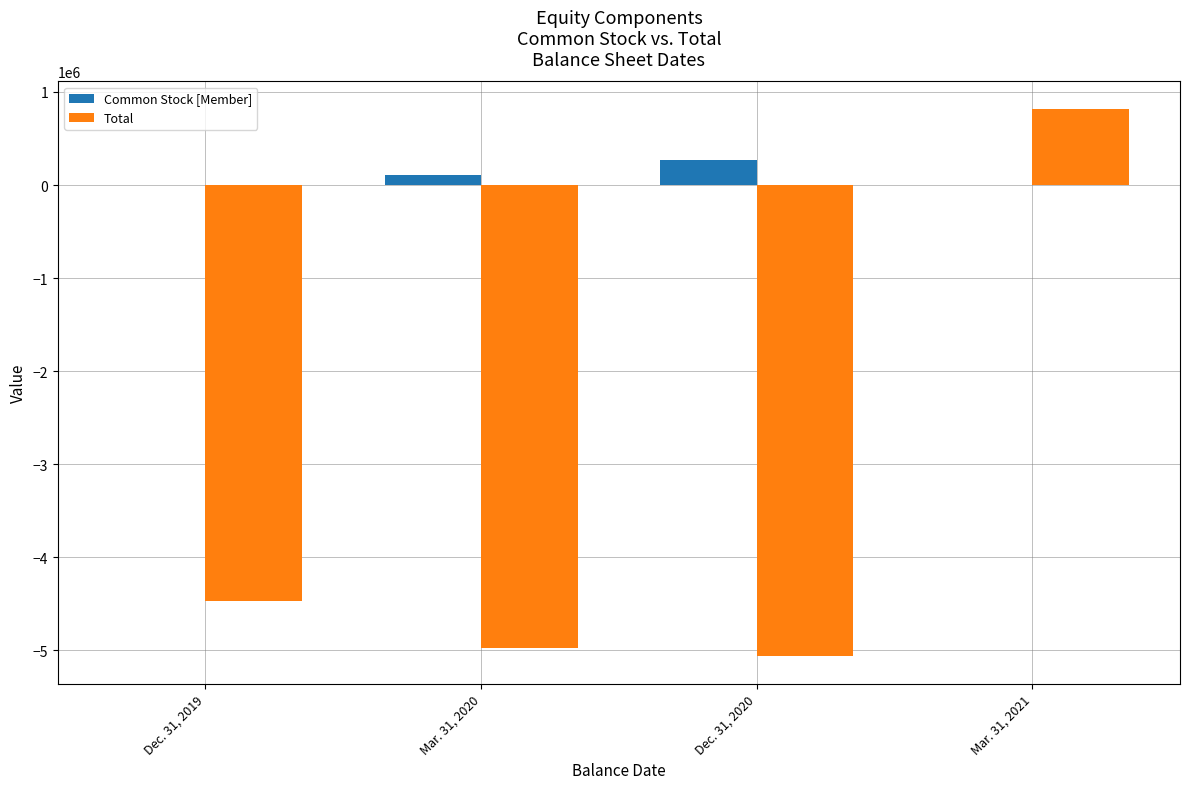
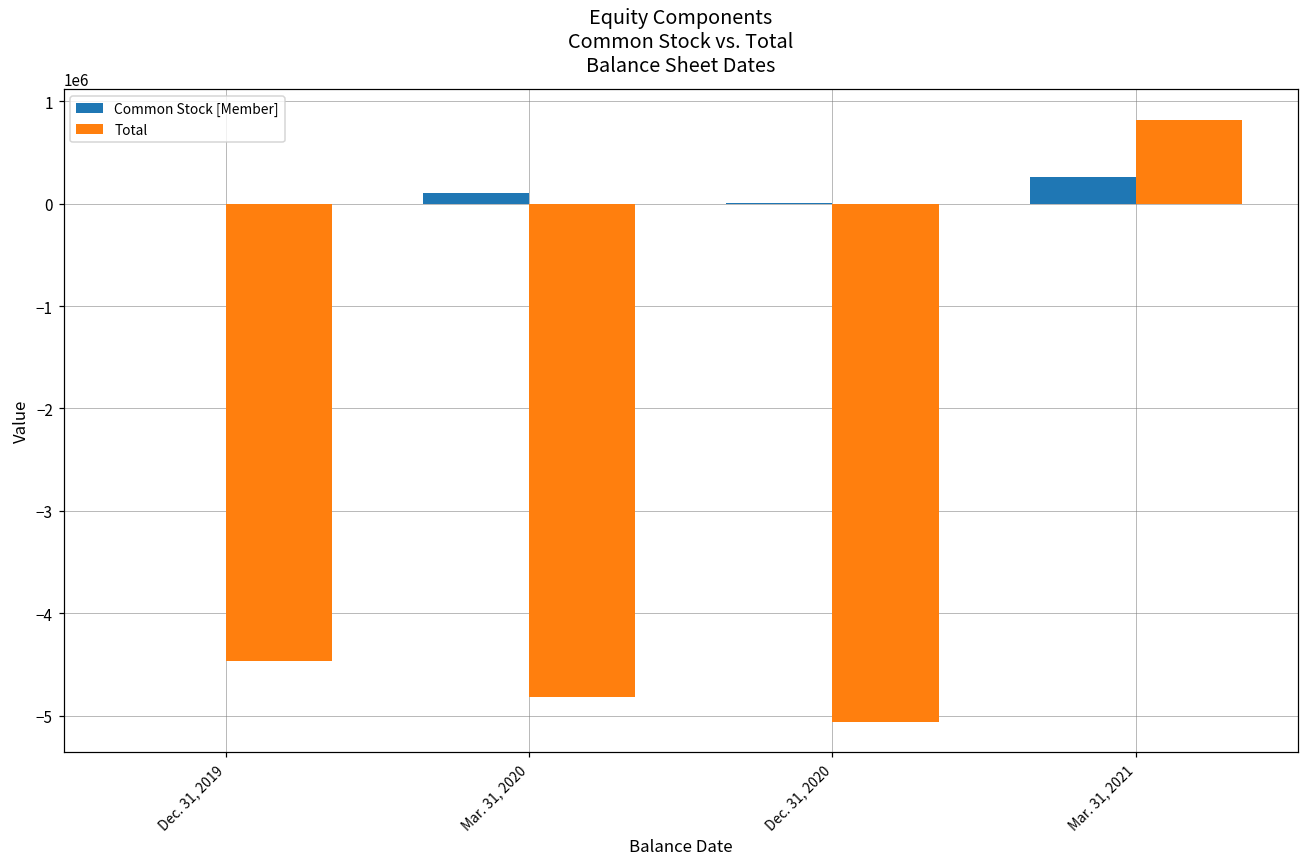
  {
    "Common Stock [Member]": {
      "Mar. 31, 2020": 100000,
-     "Dec. 31, 2020": 300000,
-     "Mar. 31, 2021": 0
+     "Dec. 31, 2020": 0,
+     "Mar. 31, 2021": 300000
    },
    "Total": {
      "Dec. 31, 2019": -4500000,
-     "Mar. 31, 2020": -5000000,
+     "Mar. 31, 2020": -4800000,
      "Dec. 31, 2020": -5100000,
      "Mar. 31, 2021": 800000
    }
  }
